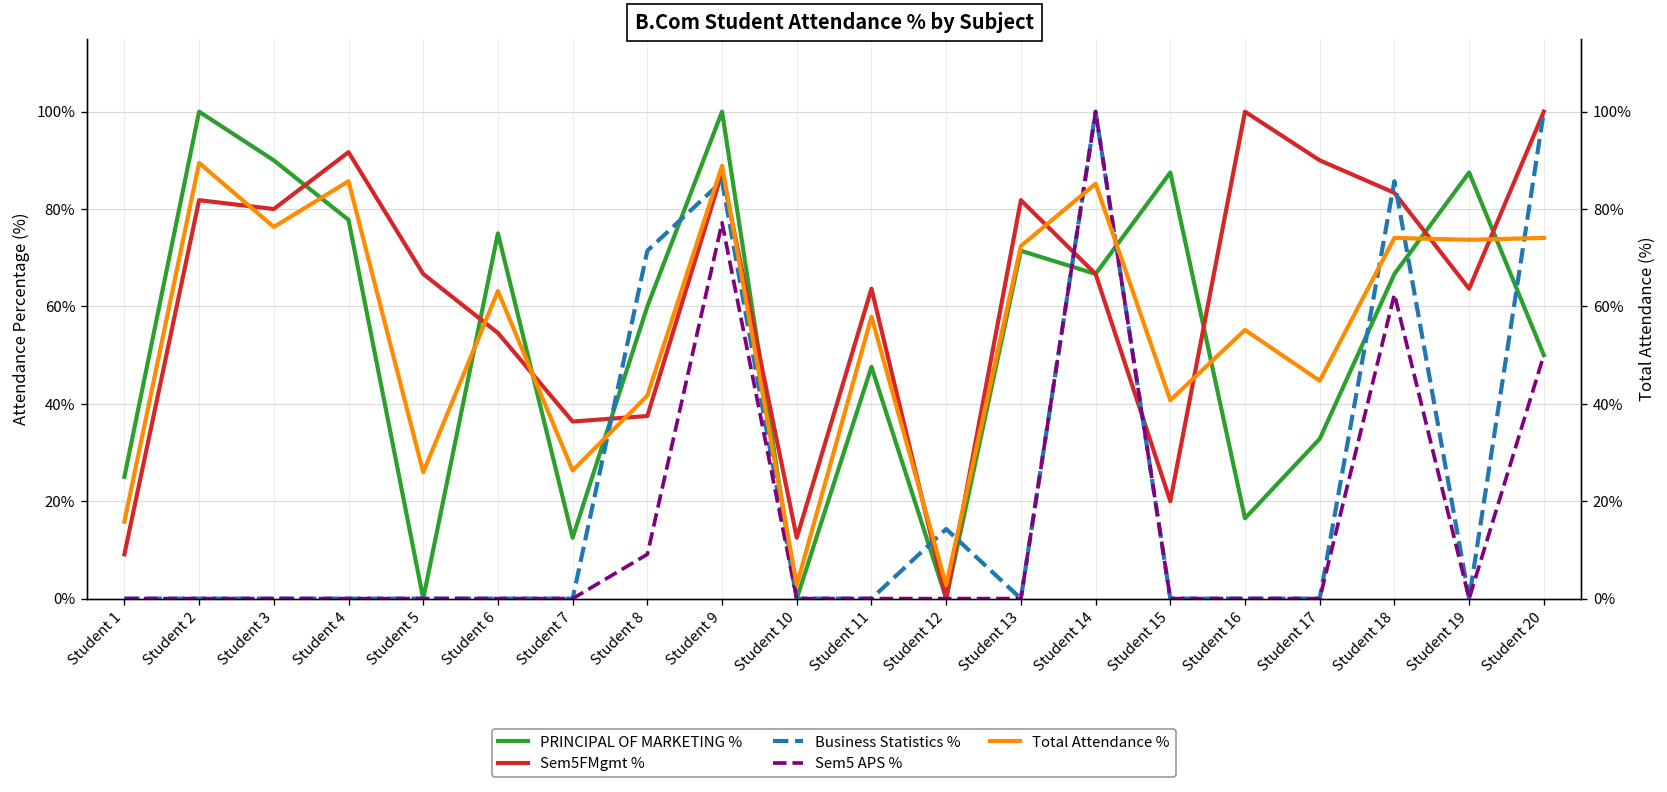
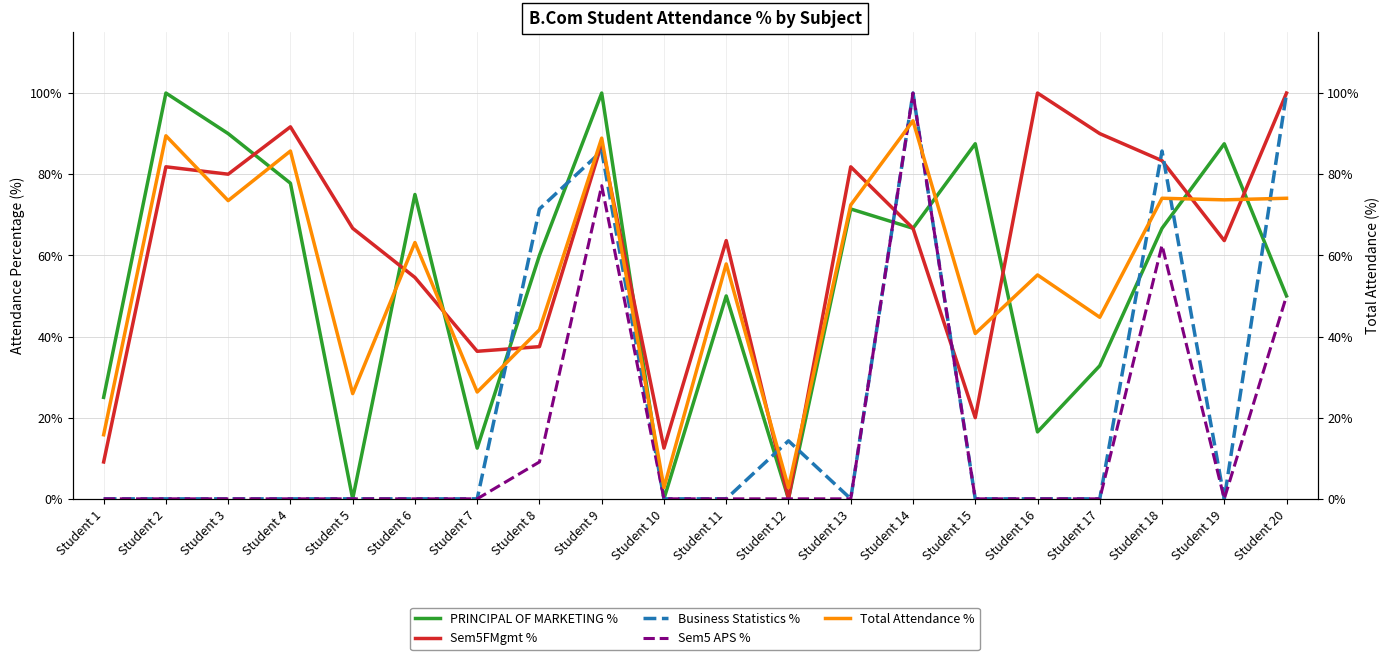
  {
    "PRINCIPAL OF MARKETING %": {
      "Student 1": "25%",
      "Student 2": "100%",
      "Student 3": "90%",
      "Student 4": "78%",
      "Student 6": "75%",
      "Student 7": "13%",
      "Student 8": "60%",
      "Student 9": "100%",
-     "Student 11": "48%",
+     "Student 11": "50%",
      "Student 13": "71%",
      "Student 15": "88%",
      "Student 16": "16%",
      "Student 17": "33%",
      "Student 18": "67%",
      "Student 19": "88%",
      "Student 20": "50%"
    },
    "Sem5FMgmt %": {
      "Student 1": "9%",
      "Student 2": "82%",
      "Student 3": "80%",
      "Student 4": "92%",
      "Student 5": "67%",
      "Student 6": "55%",
      "Student 7": "36%",
      "Student 8": "38%",
      "Student 9": "88%",
      "Student 10": "13%",
      "Student 11": "64%",
      "Student 13": "82%",
      "Student 15": "20%",
      "Student 16": "100%",
      "Student 17": "90%",
      "Student 18": "83%",
      "Student 19": "64%"
    },
    "Business Statistics %": {
      "Student 1": "0%",
      "Student 2": "0%",
      "Student 3": "0%",
      "Student 4": "0%",
      "Student 6": "0%",
      "Student 7": "0%",
      "Student 8": "71%",
      "Student 9": "86%",
      "Student 11": "0%",
      "Student 12": "14%",
      "Student 13": "0%",
      "Student 14": "100%",
      "Student 15": "0%",
      "Student 16": "0%",
      "Student 17": "0%",
      "Student 18": "86%",
      "Student 19": "0%"
    },
    "Sem5 APS %": {
      "Student 1": "0%",
      "Student 2": "0%",
      "Student 3": "0%",
      "Student 4": "0%",
      "Student 5": "0%",
      "Student 6": "0%",
      "Student 7": "0%",
      "Student 8": "9%",
      "Student 9": "77%",
      "Student 10": "0%",
      "Student 11": "0%",
      "Student 12": "0%",
      "Student 13": "0%",
      "Student 14": "100%",
      "Student 15": "0%",
      "Student 16": "0%",
      "Student 17": "0%",
      "Student 18": "63%",
      "Student 19": "0%",
      "Student 20": "50%"
    },
    "Total Attendance %": {
      "Student 1": "16%",
      "Student 2": "89%",
-     "Student 3": "76%",
+     "Student 3": "73%",
      "Student 4": "86%",
      "Student 5": "26%",
      "Student 6": "63%",
      "Student 7": "26%",
      "Student 8": "42%",
      "Student 9": "89%",
      "Student 10": "3%",
      "Student 11": "58%",
      "Student 12": "3%",
      "Student 13": "72%",
-     "Student 14": "85%",
+     "Student 14": "93%",
      "Student 15": "41%",
      "Student 16": "55%",
      "Student 17": "45%",
      "Student 18": "74%",
      "Student 19": "74%",
      "Student 20": "74%"
    }
  }
